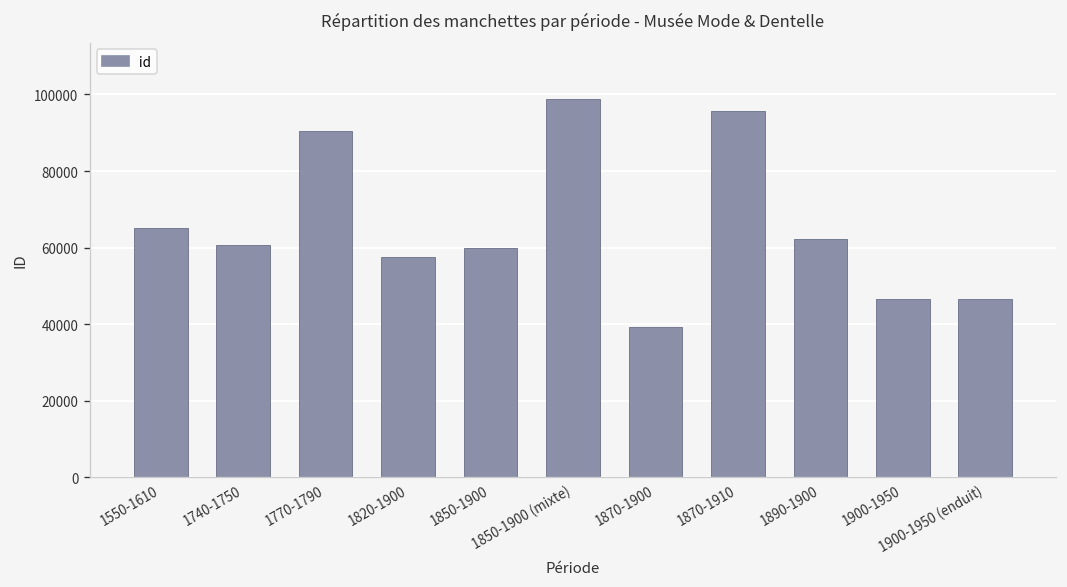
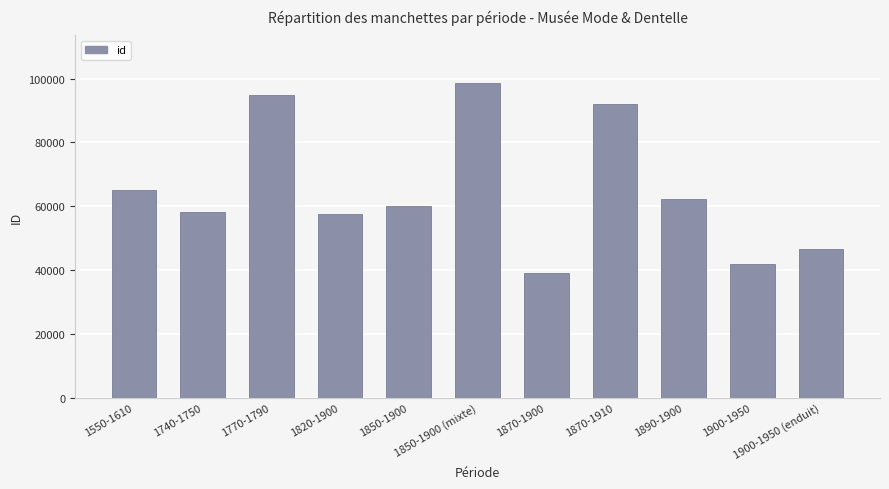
  {
    "1550-1610": 65000,
-   "1740-1750": 61000,
-   "1770-1790": 91000,
+   "1740-1750": 58000,
+   "1770-1790": 95000,
    "1820-1900": 58000,
    "1850-1900": 60000,
    "1850-1900 (mixte)": 99000,
    "1870-1900": 39000,
-   "1870-1910": 96000,
+   "1870-1910": 92000,
    "1890-1900": 62000,
-   "1900-1950": 47000,
+   "1900-1950": 42000,
    "1900-1950 (enduit)": 47000
  }
